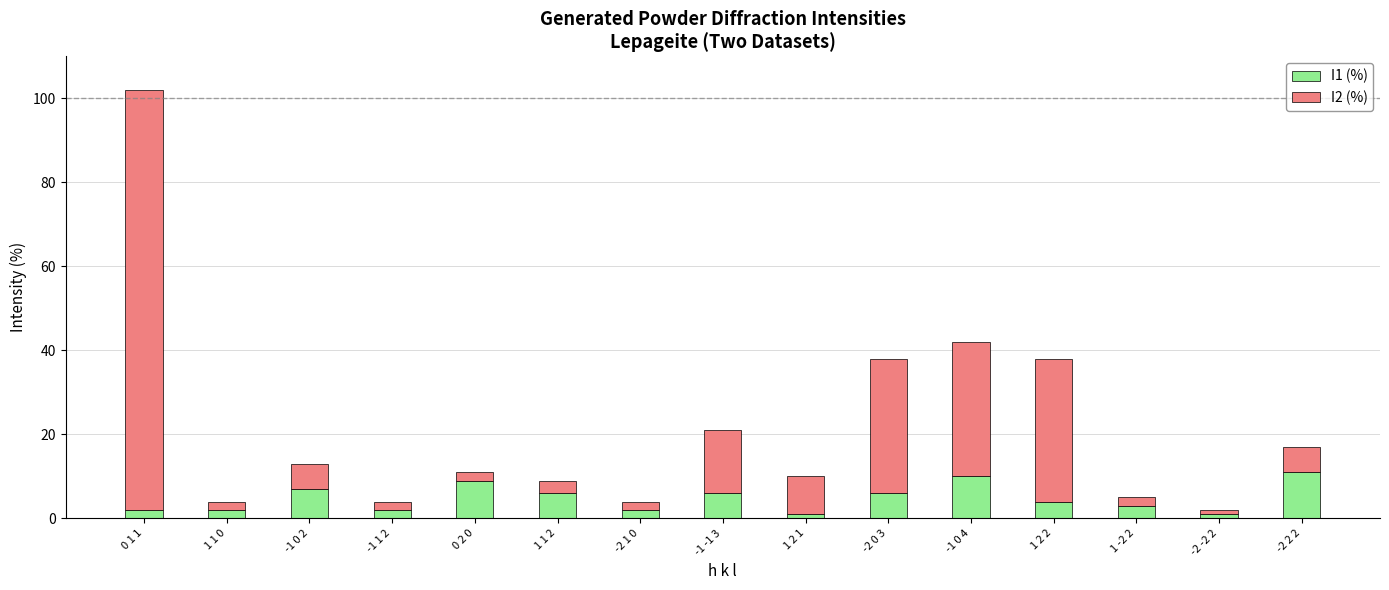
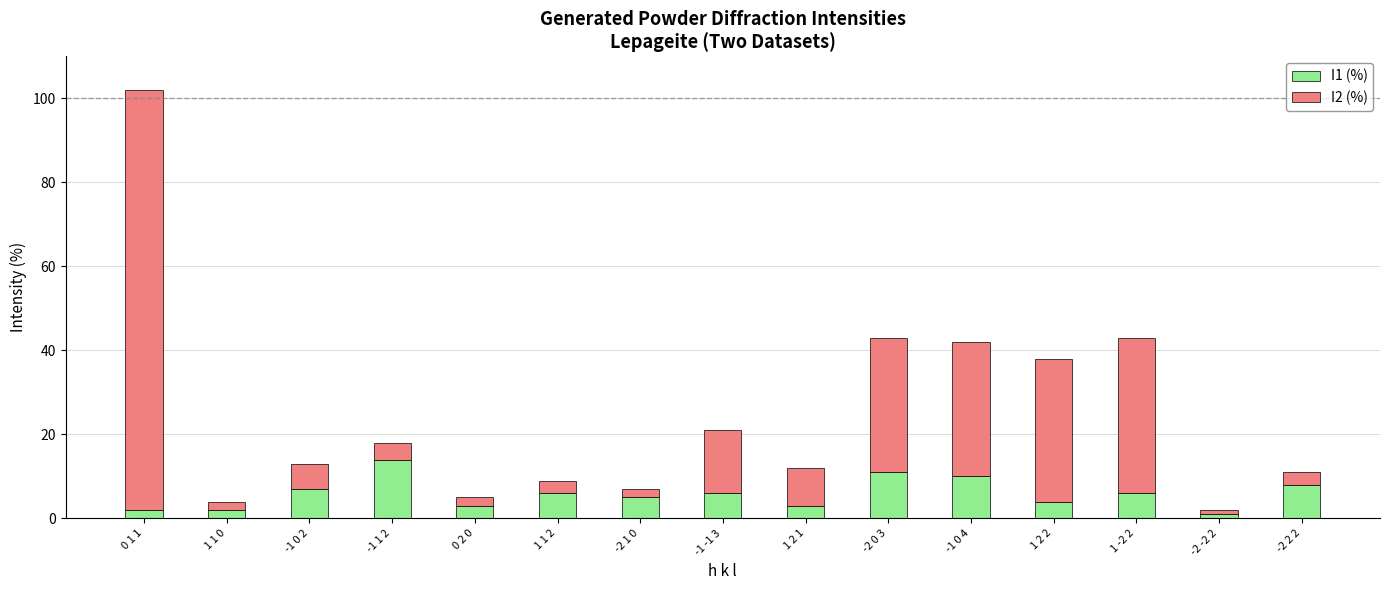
  {
    "I1 (%)": {
      "0 1 1": 2,
      "1 1 0": 2,
      "-1 0 2": 7,
-     "-1 1 2": 2,
-     "0 2 0": 9,
+     "-1 1 2": 14,
+     "0 2 0": 3,
      "1 1 2": 6,
-     "-2 1 0": 2,
+     "-2 1 0": 5,
      "-1 -1 3": 6,
-     "1 2 1": 1,
-     "-2 0 3": 6,
+     "1 2 1": 3,
+     "-2 0 3": 11,
      "-1 0 4": 10,
      "1 2 2": 4,
-     "1 -2 2": 3,
+     "1 -2 2": 6,
      "-2 -2 2": 1,
-     "-2 2 2": 11
+     "-2 2 2": 8
    },
    "I2 (%)": {
      "0 1 1": 100,
      "1 1 0": 2,
      "-1 0 2": 6,
-     "-1 1 2": 2,
+     "-1 1 2": 4,
      "0 2 0": 2,
      "1 1 2": 3,
      "-2 1 0": 2,
      "-1 -1 3": 15,
      "1 2 1": 9,
      "-2 0 3": 32,
      "-1 0 4": 32,
      "1 2 2": 34,
-     "1 -2 2": 2,
+     "1 -2 2": 37,
      "-2 -2 2": 1,
-     "-2 2 2": 6
+     "-2 2 2": 3
    }
  }
